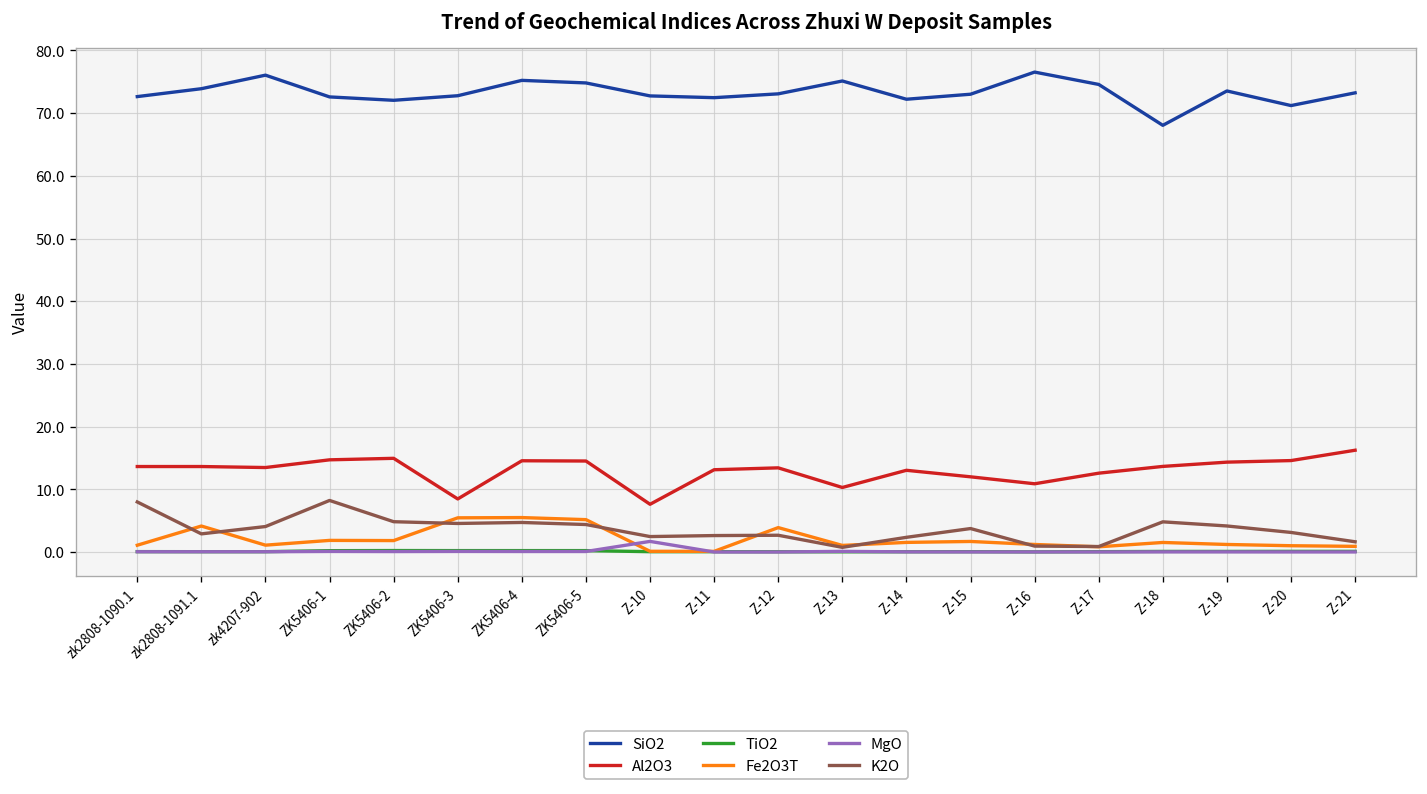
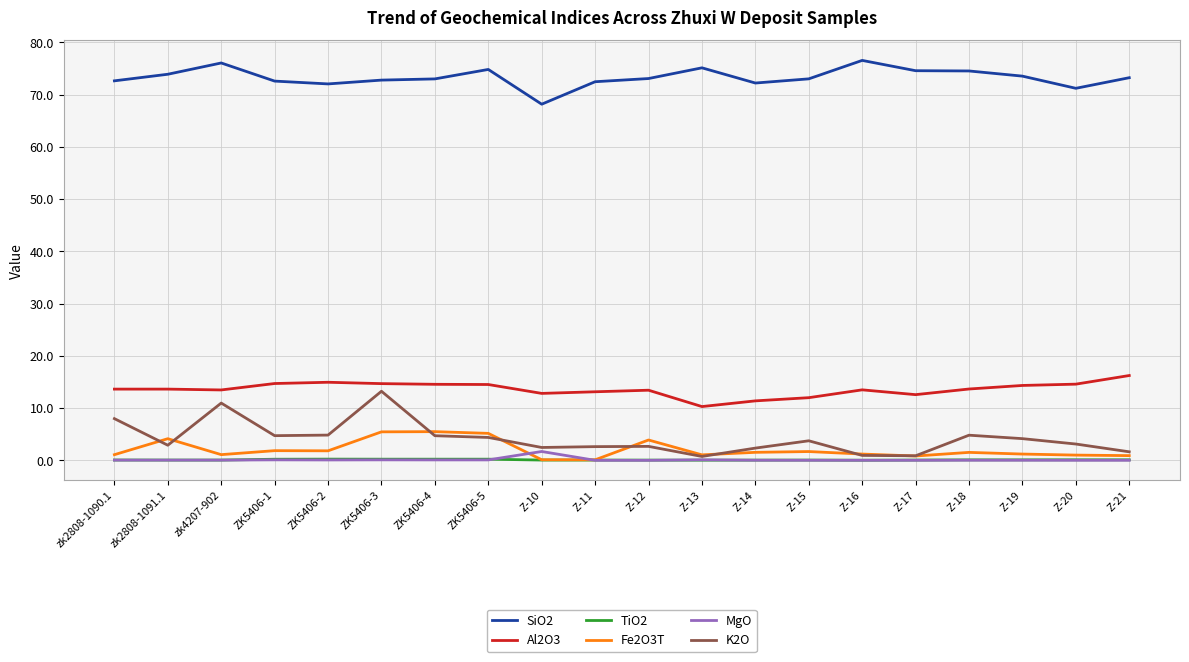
  {
    "SiO2": {
      "zk2808-1090.1": 73,
      "zk2808-1091.1": 74,
      "zk4207-902": 76,
      "ZK5406-1": 73,
      "ZK5406-2": 72,
      "ZK5406-3": 73,
-     "ZK5406-4": 75,
+     "ZK5406-4": 73,
      "ZK5406-5": 75,
-     "Z-10": 73,
+     "Z-10": 68,
      "Z-11": 72,
      "Z-12": 73,
      "Z-13": 75,
      "Z-14": 72,
      "Z-15": 73,
      "Z-16": 77,
      "Z-17": 75,
-     "Z-18": 68,
+     "Z-18": 75,
      "Z-19": 74,
      "Z-20": 71,
      "Z-21": 73
    },
    "Al2O3": {
      "zk2808-1090.1": 14,
      "zk2808-1091.1": 14,
      "zk4207-902": 13,
      "ZK5406-1": 15,
      "ZK5406-2": 15,
-     "ZK5406-3": 8,
+     "ZK5406-3": 15,
      "ZK5406-4": 15,
      "ZK5406-5": 15,
-     "Z-10": 8,
+     "Z-10": 13,
      "Z-11": 13,
      "Z-12": 13,
      "Z-13": 10,
-     "Z-14": 13,
+     "Z-14": 11,
      "Z-15": 12,
-     "Z-16": 11,
+     "Z-16": 14,
      "Z-17": 13,
      "Z-18": 14,
      "Z-19": 14,
      "Z-20": 15,
      "Z-21": 16
    },
    "Fe2O3T": {
      "zk2808-1090.1": 1,
      "zk2808-1091.1": 4,
      "zk4207-902": 1,
      "ZK5406-1": 2,
      "ZK5406-2": 2,
      "ZK5406-3": 5,
      "ZK5406-4": 6,
      "ZK5406-5": 5,
      "Z-12": 4,
      "Z-14": 2,
      "Z-15": 2,
      "Z-18": 2,
      "Z-19": 1,
      "Z-20": 1,
      "Z-21": 1
    },
    "MgO": {
      "Z-10": 2
    },
    "K2O": {
      "zk2808-1090.1": 8,
      "zk2808-1091.1": 3,
-     "zk4207-902": 4,
-     "ZK5406-1": 8,
+     "zk4207-902": 11,
+     "ZK5406-1": 5,
      "ZK5406-2": 5,
-     "ZK5406-3": 5,
+     "ZK5406-3": 13,
      "ZK5406-4": 5,
      "ZK5406-5": 4,
      "Z-10": 2,
      "Z-11": 3,
      "Z-12": 3,
      "Z-14": 2,
      "Z-15": 4,
      "Z-18": 5,
      "Z-19": 4,
      "Z-20": 3,
      "Z-21": 2
    }
  }
